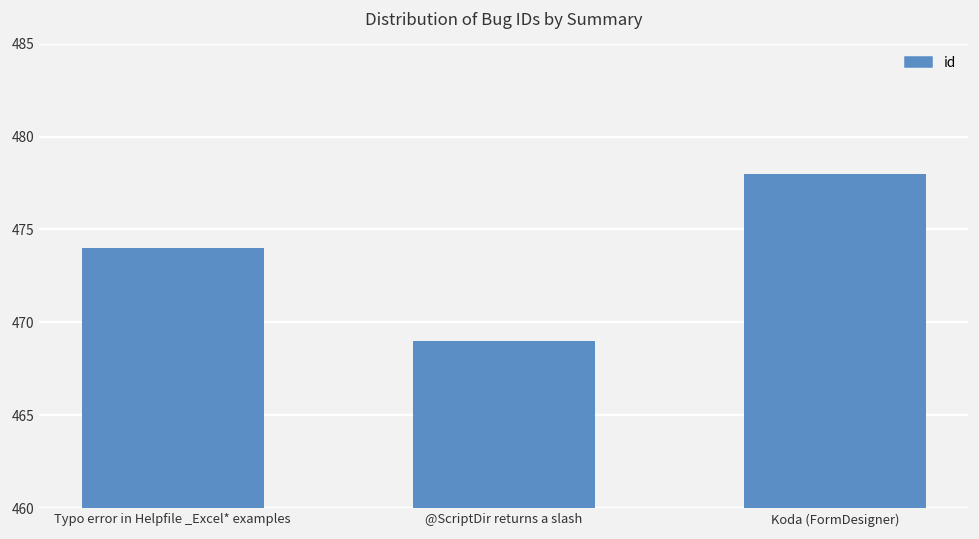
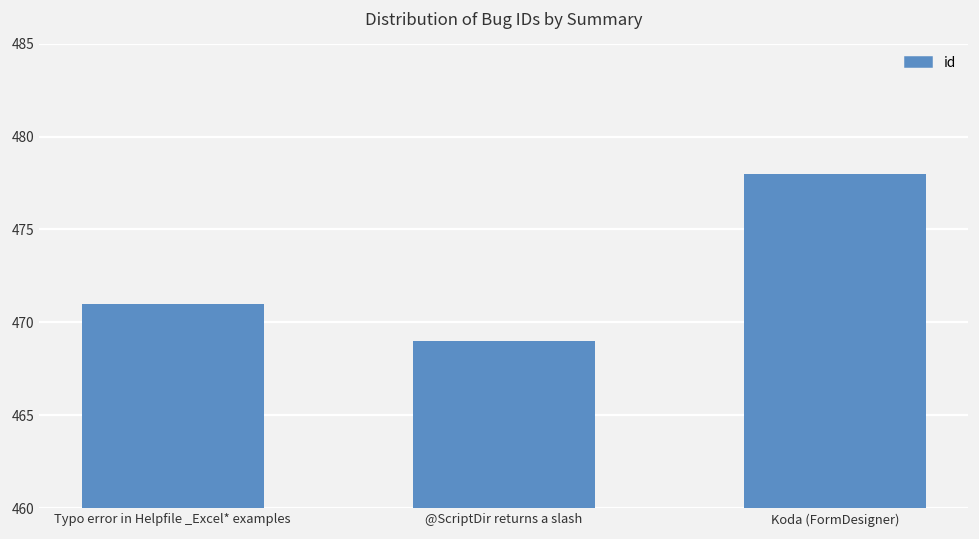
  {
-   "Typo error in Helpfile _Excel* examples": 474,
+   "Typo error in Helpfile _Excel* examples": 471,
    "@ScriptDir returns a slash": 469,
    "Koda (FormDesigner)": 478
  }
